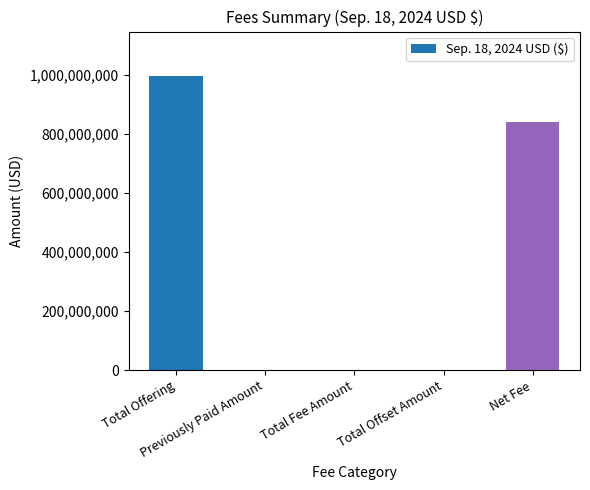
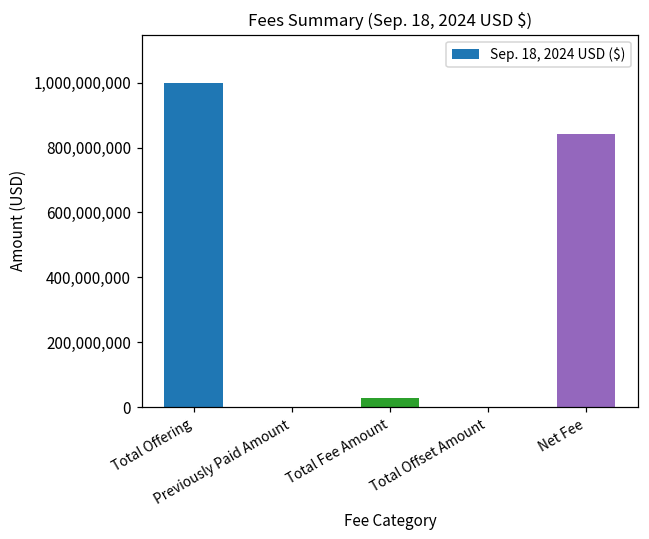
  {
    "Total Offering": "1,000,000,000",
    "Previously Paid Amount": "0",
-   "Total Fee Amount": "0",
+   "Total Fee Amount": "30,000,000",
    "Total Offset Amount": "0",
    "Net Fee": "840,000,000"
  }
